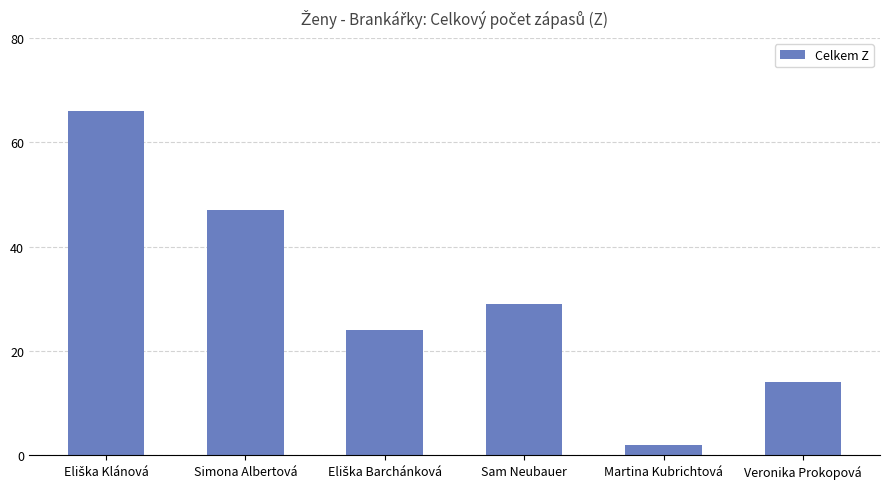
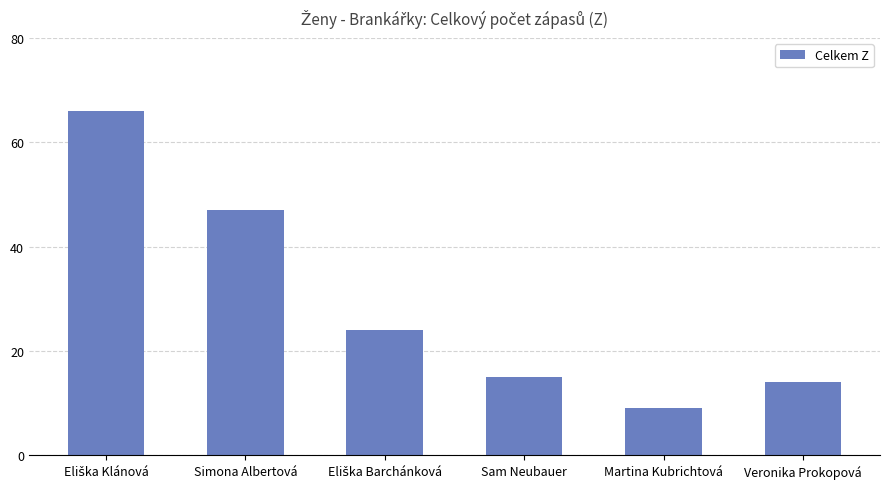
  {
    "Eliška Klánová": 66,
    "Simona Albertová": 47,
    "Eliška Barchánková": 24,
-   "Sam Neubauer": 29,
-   "Martina Kubrichtová": 2,
+   "Sam Neubauer": 15,
+   "Martina Kubrichtová": 9,
    "Veronika Prokopová": 14
  }
